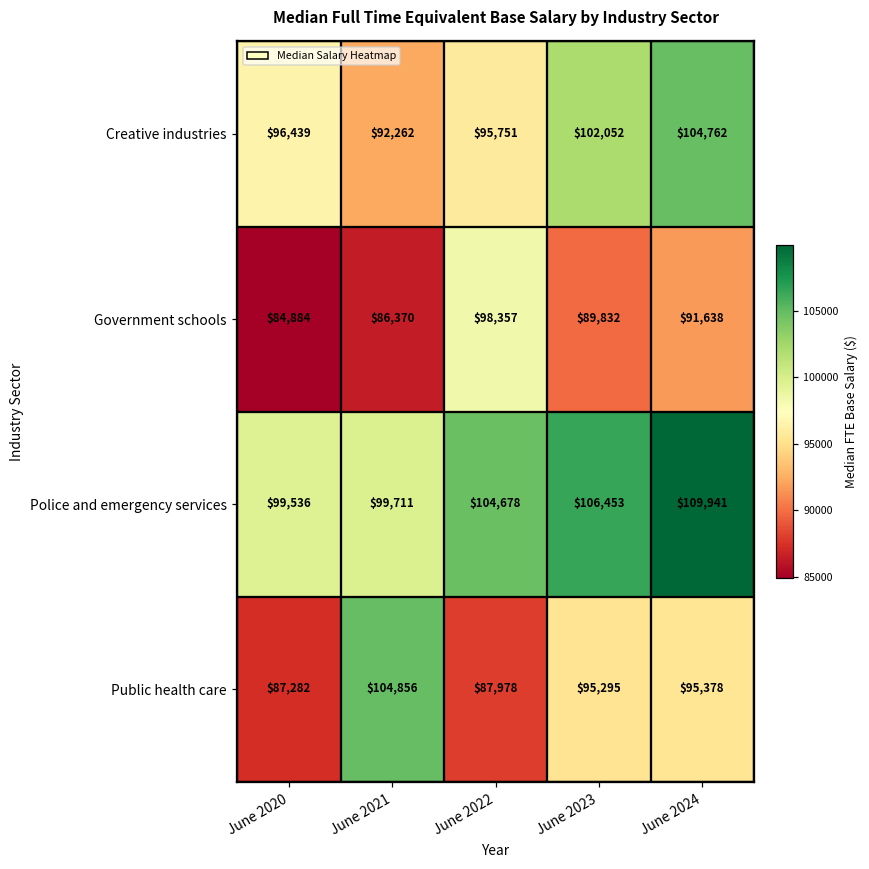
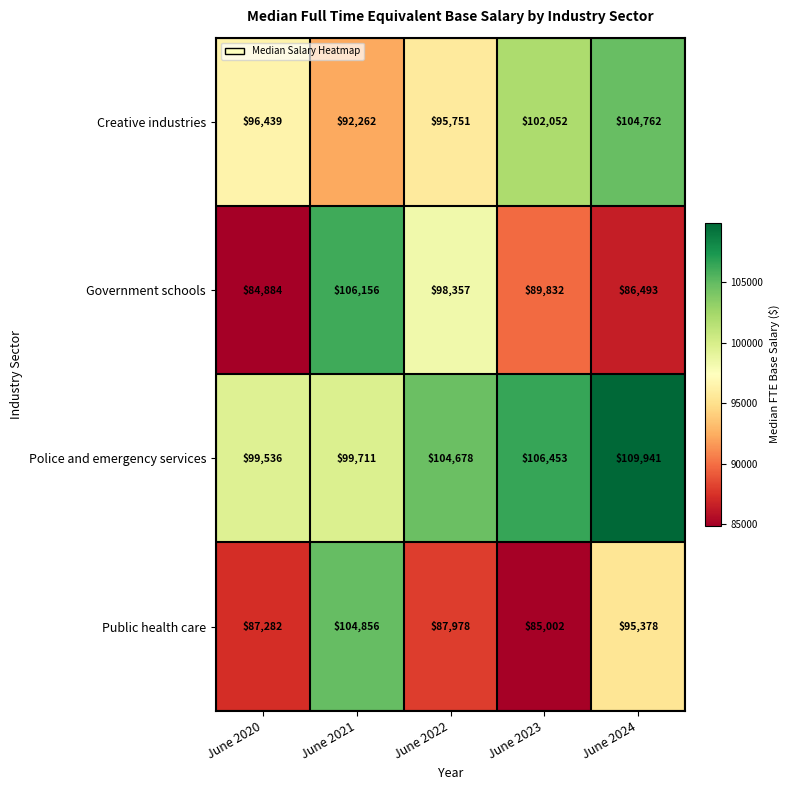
  {
    "Creative industries": {
      "June 2020": "$96,439",
      "June 2021": "$92,262",
      "June 2022": "$95,751",
      "June 2023": "$102,052",
      "June 2024": "$104,762"
    },
    "Government schools": {
      "June 2020": "$84,884",
-     "June 2021": "$86,370",
+     "June 2021": "$106,156",
      "June 2022": "$98,357",
      "June 2023": "$89,832",
-     "June 2024": "$91,638"
+     "June 2024": "$86,493"
    },
    "Police and emergency services": {
      "June 2020": "$99,536",
      "June 2021": "$99,711",
      "June 2022": "$104,678",
      "June 2023": "$106,453",
      "June 2024": "$109,941"
    },
    "Public health care": {
      "June 2020": "$87,282",
      "June 2021": "$104,856",
      "June 2022": "$87,978",
-     "June 2023": "$95,295",
+     "June 2023": "$85,002",
      "June 2024": "$95,378"
    }
  }
